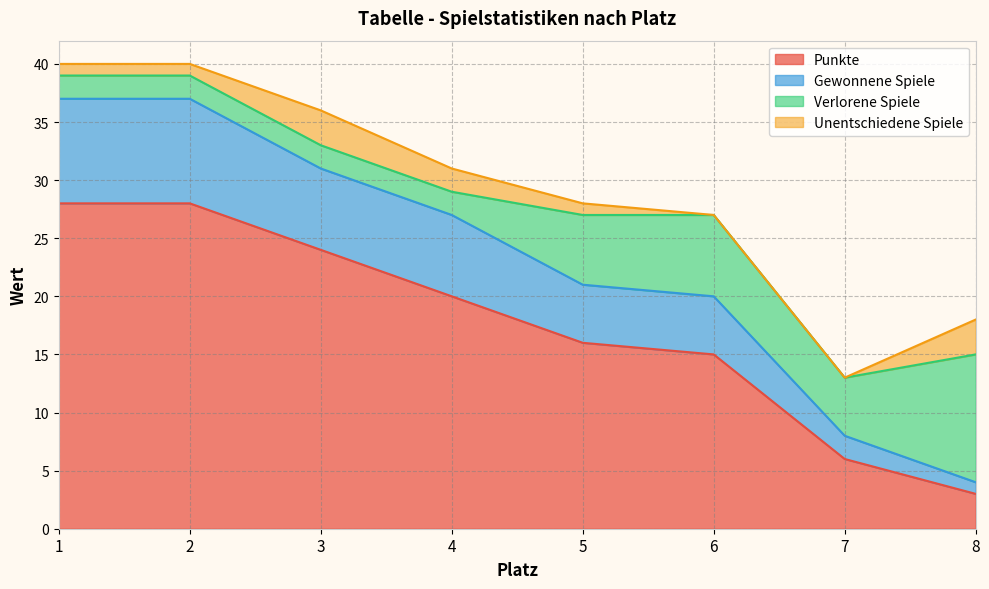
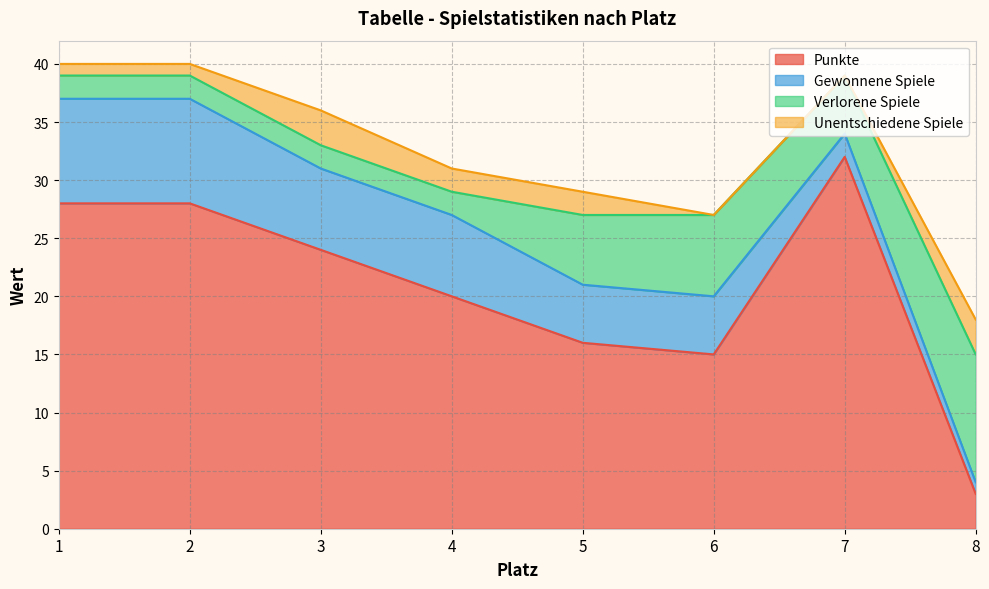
  {
    "Punkte": {
      "1": 28,
      "2": 28,
      "3": 24,
      "4": 20,
      "5": 16,
      "6": 15,
-     "7": 6,
+     "7": 32,
      "8": 3
    },
    "Gewonnene Spiele": {
      "1": 9,
      "2": 9,
      "3": 7,
      "4": 7,
      "5": 5,
      "6": 5,
      "8": 1
    },
    "Verlorene Spiele": {
      "1": 2,
      "2": 2,
      "3": 2,
      "4": 2,
      "5": 6,
      "8": 11
    },
    "Unentschiedene Spiele": {
      "1": 1,
      "2": 1,
      "3": 3,
      "4": 2,
-     "5": 1,
+     "5": 2,
      "8": 3
    }
  }
